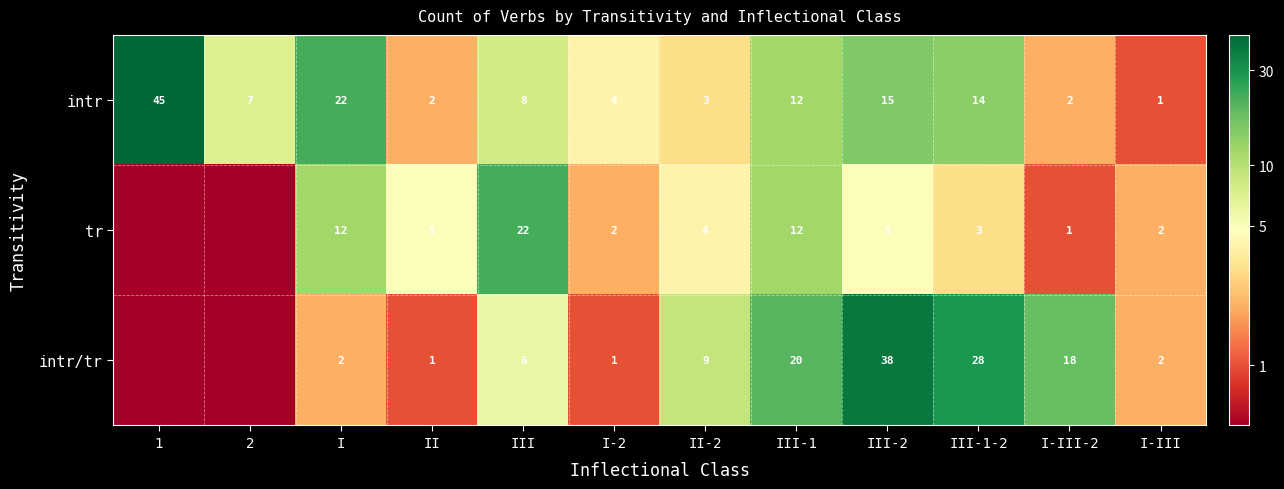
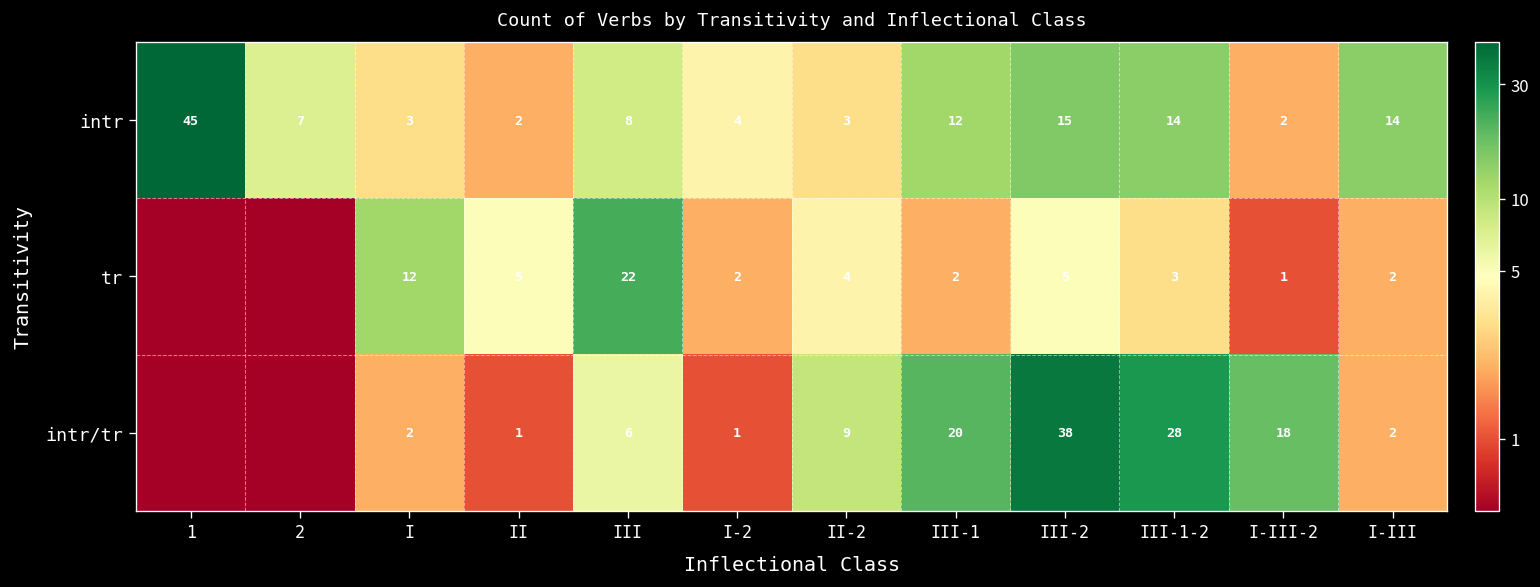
  {
    "intr": {
      "1": 45,
      "2": 7,
-     "I": 22,
+     "I": 3,
      "II": 2,
      "III": 8,
      "I-2": 4,
      "II-2": 3,
      "III-1": 12,
      "III-2": 15,
      "III-1-2": 14,
      "I-III-2": 2,
-     "I-III": 1
+     "I-III": 14
    },
    "tr": {
      "I": 12,
      "II": 5,
      "III": 22,
      "I-2": 2,
      "II-2": 4,
-     "III-1": 12,
+     "III-1": 2,
      "III-2": 5,
      "III-1-2": 3,
      "I-III-2": 1,
      "I-III": 2
    },
    "intr/tr": {
      "I": 2,
      "II": 1,
      "III": 6,
      "I-2": 1,
      "II-2": 9,
      "III-1": 20,
      "III-2": 38,
      "III-1-2": 28,
      "I-III-2": 18,
      "I-III": 2
    }
  }
